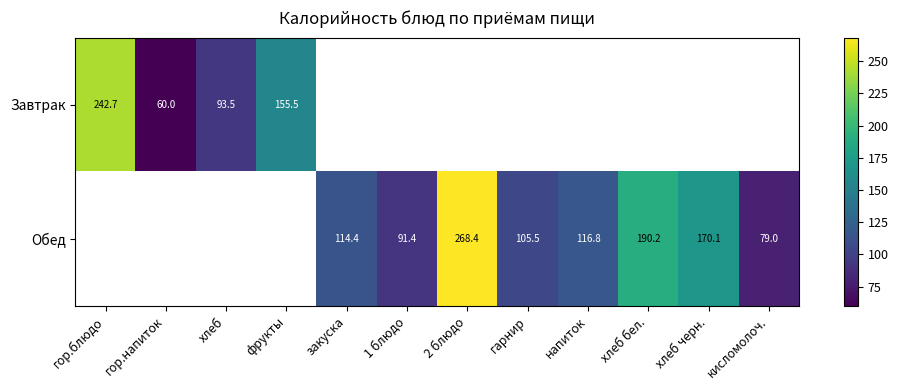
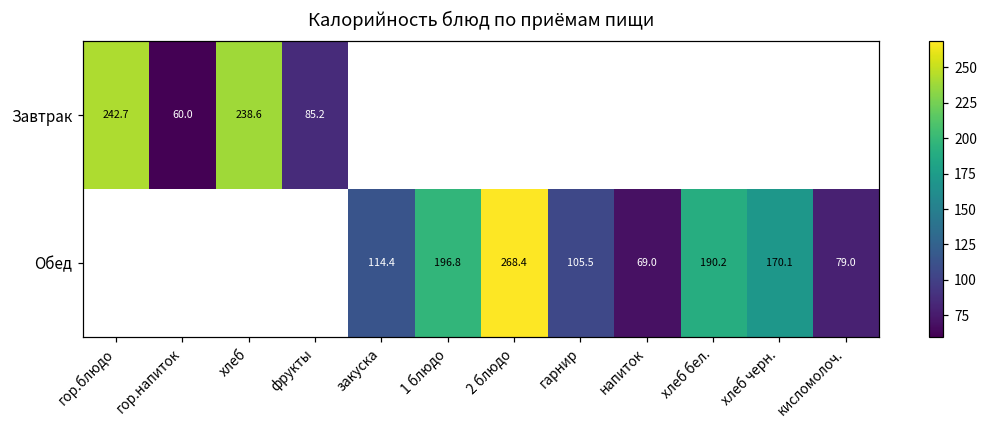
  {
    "Завтрак": {
      "гор.блюдо": 242.7,
      "гор.напиток": 60.0,
-     "хлеб": 93.5,
-     "фрукты": 155.5
+     "хлеб": 238.6,
+     "фрукты": 85.2
    },
    "Обед": {
      "закуска": 114.4,
-     "1 блюдо": 91.4,
+     "1 блюдо": 196.8,
      "2 блюдо": 268.4,
      "гарнир": 105.5,
-     "напиток": 116.8,
+     "напиток": 69.0,
      "хлеб бел.": 190.2,
      "хлеб черн.": 170.1,
      "кисломолоч.": 79.0
    }
  }
